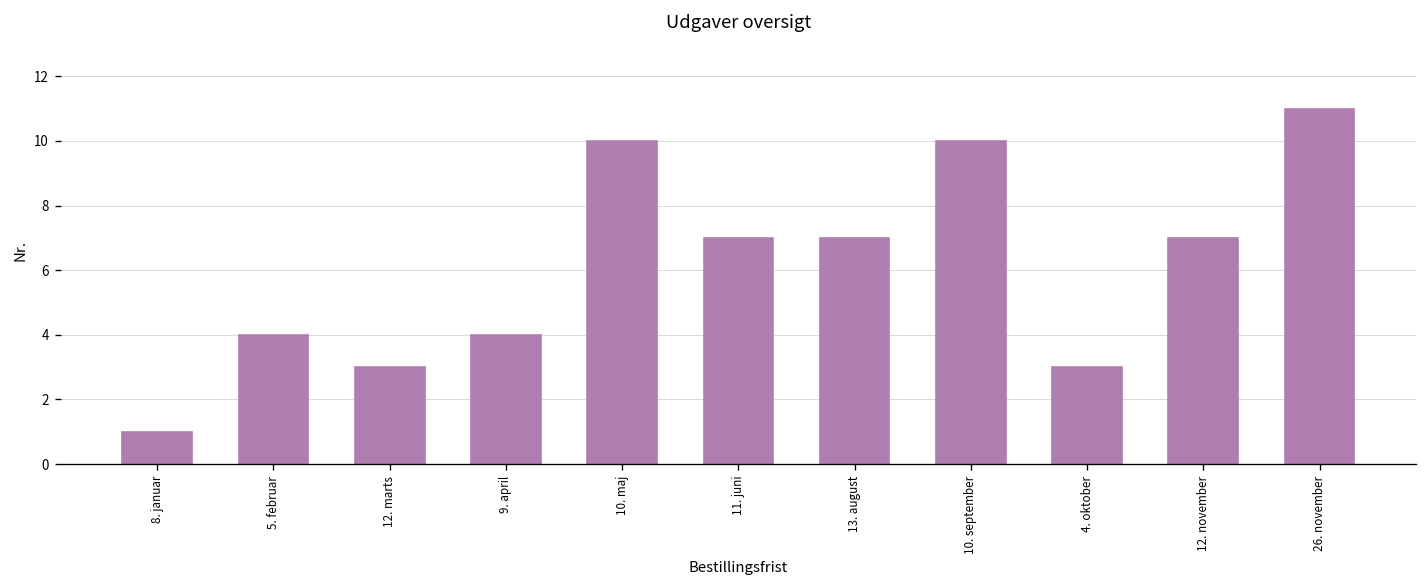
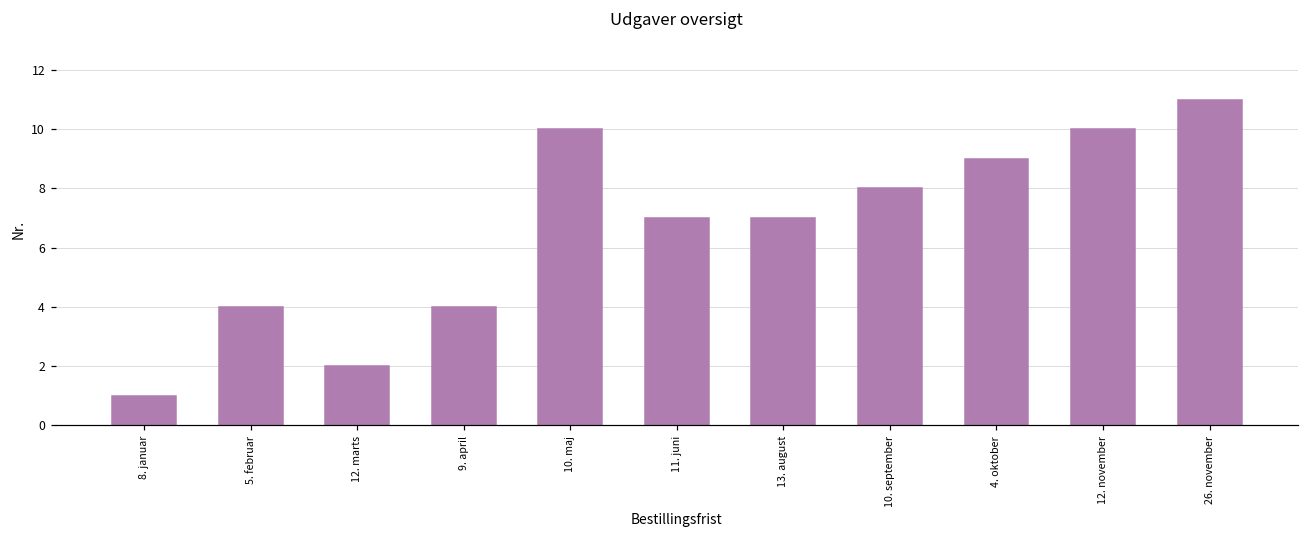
  {
    "8. januar": 1,
    "5. februar": 4,
-   "12. marts": 3,
+   "12. marts": 2,
    "9. april": 4,
    "10. maj": 10,
    "11. juni": 7,
    "13. august": 7,
-   "10. september": 10,
-   "4. oktober": 3,
-   "12. november": 7,
+   "10. september": 8,
+   "4. oktober": 9,
+   "12. november": 10,
    "26. november": 11
  }
